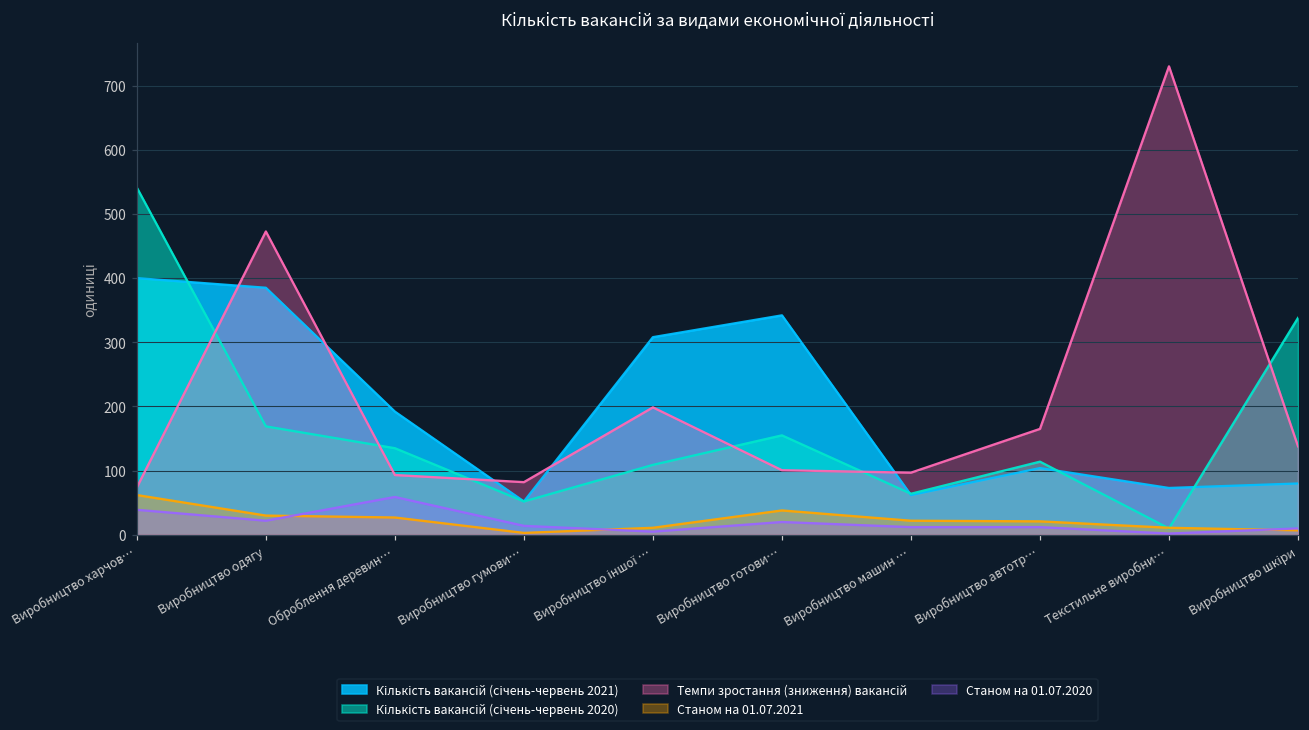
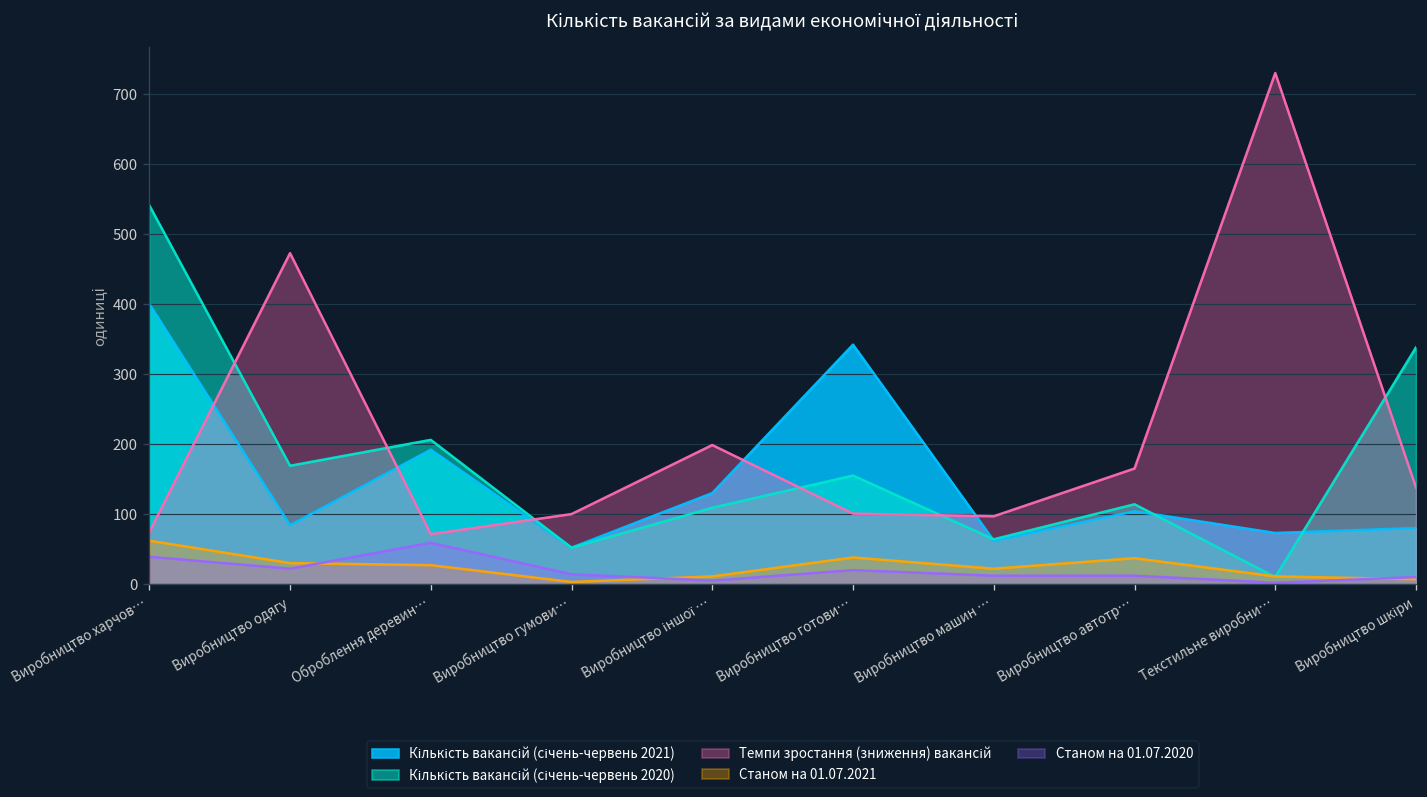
  {
    "Кількість вакансій (січень-червень 2021)": {
      "Виробництво харчов…": 400,
-     "Виробництво одягу": 390,
+     "Виробництво одягу": 80,
      "Оброблення деревин…": 190,
-     "Виробництво іншої …": 310,
+     "Виробництво іншої …": 130,
      "Виробництво готови…": 340,
      "Виробництво автотр…": 100,
      "Текстильне виробни…": 70,
      "Виробництво шкіри": 80
    },
    "Кількість вакансій (січень-червень 2020)": {
      "Виробництво харчов…": 540,
      "Виробництво одягу": 170,
-     "Оброблення деревин…": 140,
+     "Оброблення деревин…": 210,
      "Виробництво іншої …": 110,
      "Виробництво готови…": 160,
      "Виробництво автотр…": 110,
      "Виробництво шкіри": 340
    },
    "Темпи зростання (зниження) вакансій": {
      "Виробництво харчов…": 70,
      "Виробництво одягу": 470,
-     "Оброблення деревин…": 90,
-     "Виробництво гумови…": 80,
+     "Оброблення деревин…": 70,
+     "Виробництво гумови…": 100,
      "Виробництво іншої …": 200,
      "Виробництво готови…": 100,
      "Виробництво машин …": 100,
      "Виробництво автотр…": 170,
      "Текстильне виробни…": 730,
      "Виробництво шкіри": 140
    },
    "Станом на 01.07.2021": {
      "Виробництво харчов…": 60,
      "Виробництво одягу": 30,
      "Оброблення деревин…": 30,
      "Виробництво гумови…": 0,
      "Виробництво іншої …": 10,
      "Виробництво готови…": 40,
      "Виробництво машин …": 20,
-     "Виробництво автотр…": 20
+     "Виробництво автотр…": 40
    },
    "Станом на 01.07.2020": {
      "Виробництво харчов…": 40,
      "Виробництво одягу": 20,
      "Оброблення деревин…": 60,
      "Виробництво гумови…": 10,
      "Виробництво іншої …": 10,
      "Виробництво готови…": 20,
      "Виробництво машин …": 10,
      "Виробництво автотр…": 10,
      "Текстильне виробни…": 0
    }
  }
